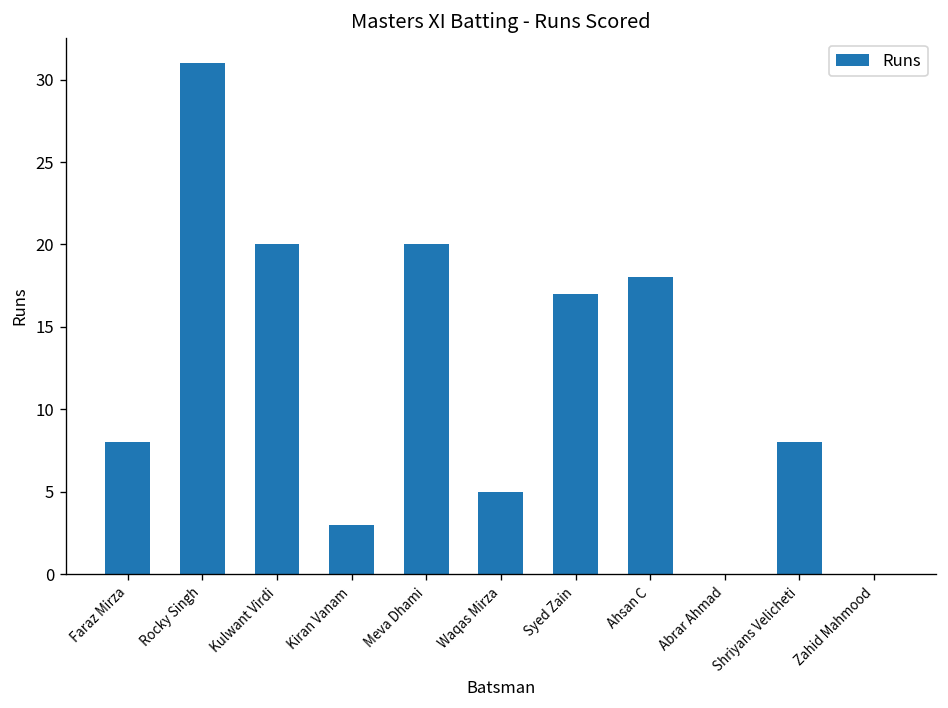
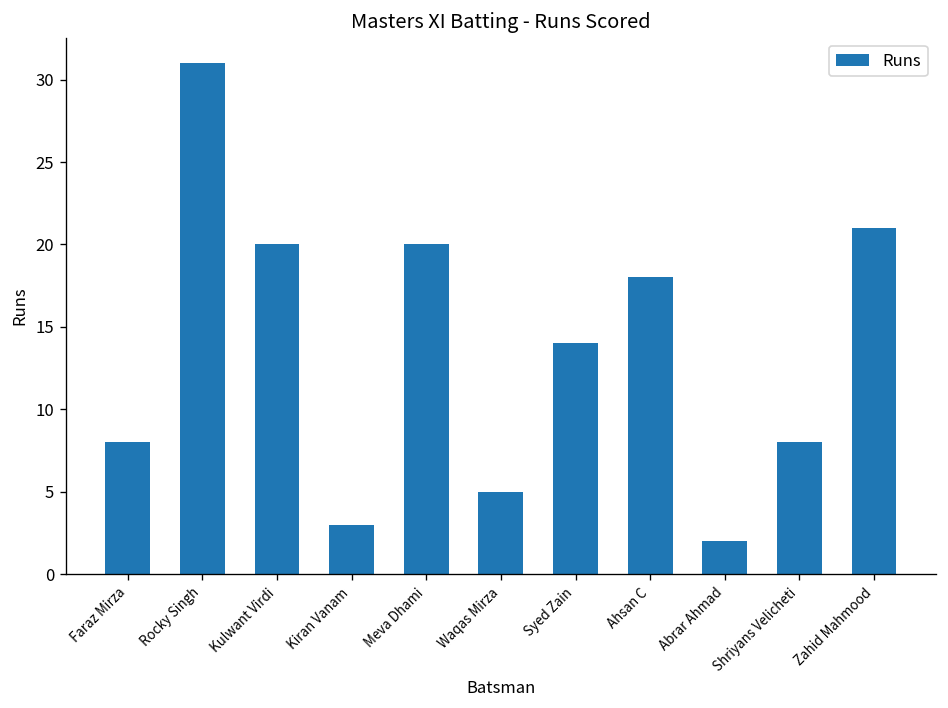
  {
    "Faraz Mirza": 8,
    "Rocky Singh": 31,
    "Kulwant Virdi": 20,
    "Kiran Vanam": 3,
    "Meva Dhami": 20,
    "Waqas Mirza": 5,
-   "Syed Zain": 17,
+   "Syed Zain": 14,
    "Ahsan C": 18,
-   "Abrar Ahmad": 0,
+   "Abrar Ahmad": 2,
    "Shriyans Velicheti": 8,
-   "Zahid Mahmood": 0
+   "Zahid Mahmood": 21
  }
